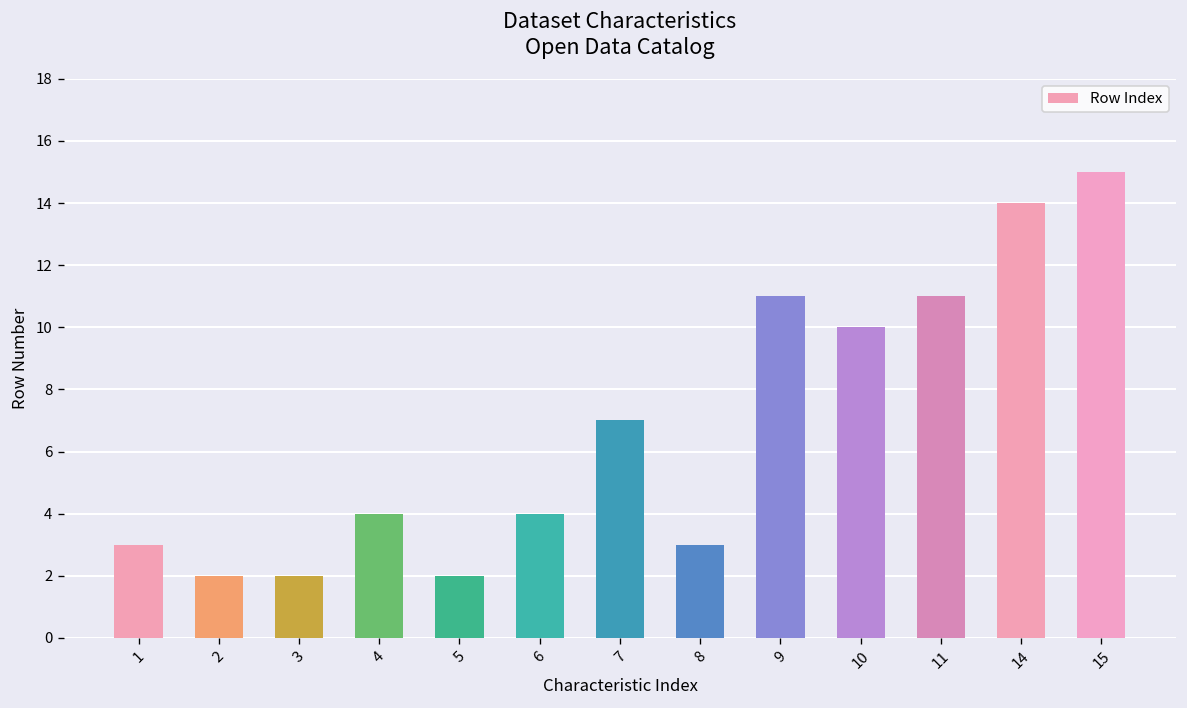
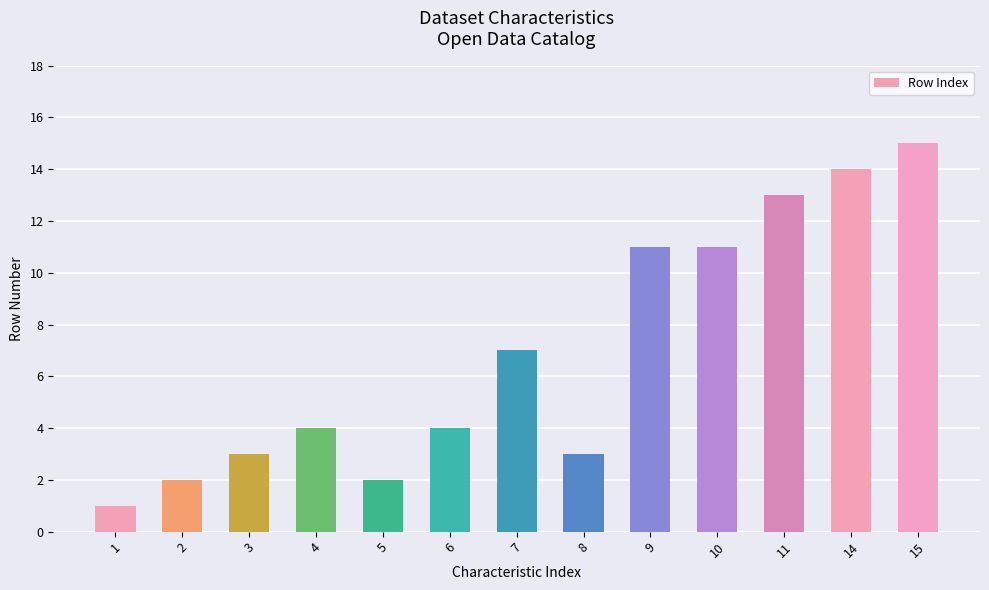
  {
-   "1": 3,
+   "1": 1,
    "2": 2,
-   "3": 2,
+   "3": 3,
    "4": 4,
    "5": 2,
    "6": 4,
    "7": 7,
    "8": 3,
    "9": 11,
-   "10": 10,
-   "11": 11,
+   "10": 11,
+   "11": 13,
    "14": 14,
    "15": 15
  }
